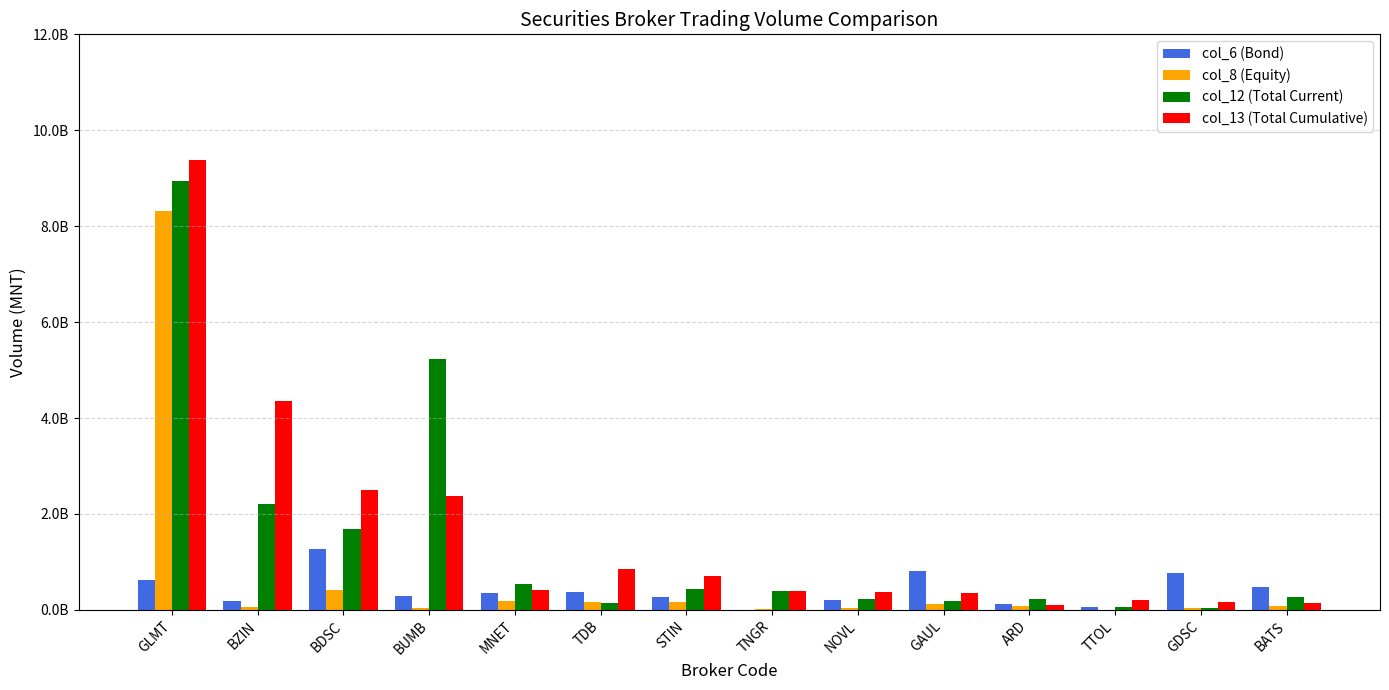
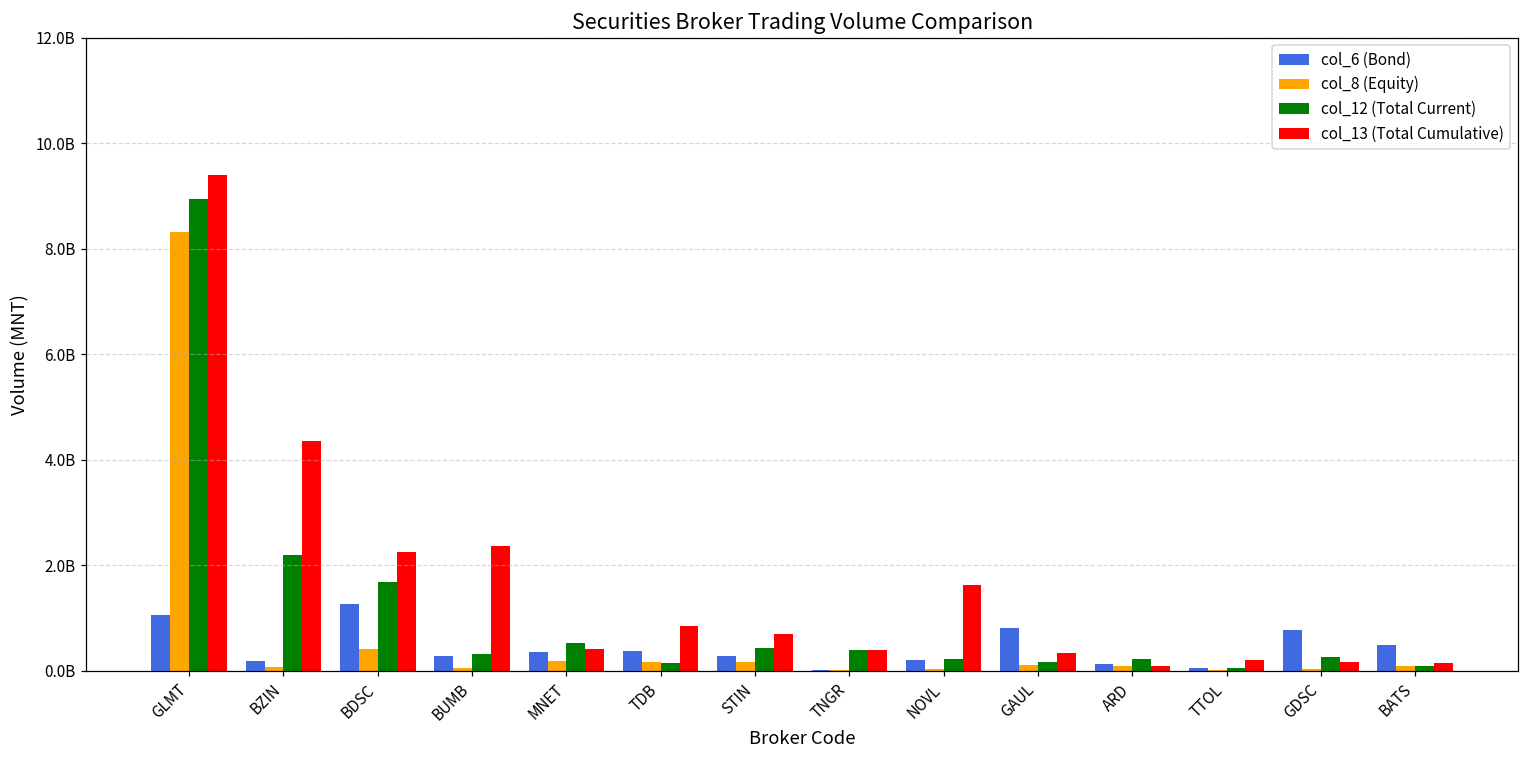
  {
    "col_6 (Bond)": {
-     "GLMT": 600000000,
+     "GLMT": 1100000000,
      "BZIN": 200000000,
      "BDSC": 1300000000,
      "BUMB": 300000000,
      "MNET": 400000000,
      "TDB": 400000000,
      "STIN": 300000000,
      "NOVL": 200000000,
      "GAUL": 800000000,
      "ARD": 100000000,
      "TTOL": 100000000,
      "GDSC": 800000000,
      "BATS": 500000000
    },
    "col_8 (Equity)": {
      "GLMT": 8300000000,
      "BZIN": 100000000,
      "BDSC": 400000000,
      "MNET": 200000000,
      "TDB": 200000000,
      "STIN": 200000000,
      "GAUL": 100000000,
      "ARD": 100000000,
      "BATS": 100000000
    },
    "col_12 (Total Current)": {
      "GLMT": 8900000000,
      "BZIN": 2200000000,
      "BDSC": 1700000000,
-     "BUMB": 5200000000,
+     "BUMB": 300000000,
      "MNET": 500000000,
      "TDB": 100000000,
      "STIN": 400000000,
      "TNGR": 400000000,
      "NOVL": 200000000,
      "GAUL": 200000000,
      "ARD": 200000000,
      "TTOL": 100000000,
-     "GDSC": 0,
-     "BATS": 300000000
+     "GDSC": 300000000,
+     "BATS": 100000000
    },
    "col_13 (Total Cumulative)": {
      "GLMT": 9400000000,
      "BZIN": 4400000000,
-     "BDSC": 2500000000,
+     "BDSC": 2300000000,
      "BUMB": 2400000000,
      "MNET": 400000000,
      "TDB": 800000000,
      "STIN": 700000000,
      "TNGR": 400000000,
-     "NOVL": 400000000,
+     "NOVL": 1600000000,
      "GAUL": 300000000,
      "ARD": 100000000,
      "TTOL": 200000000,
      "GDSC": 200000000,
      "BATS": 200000000
    }
  }
